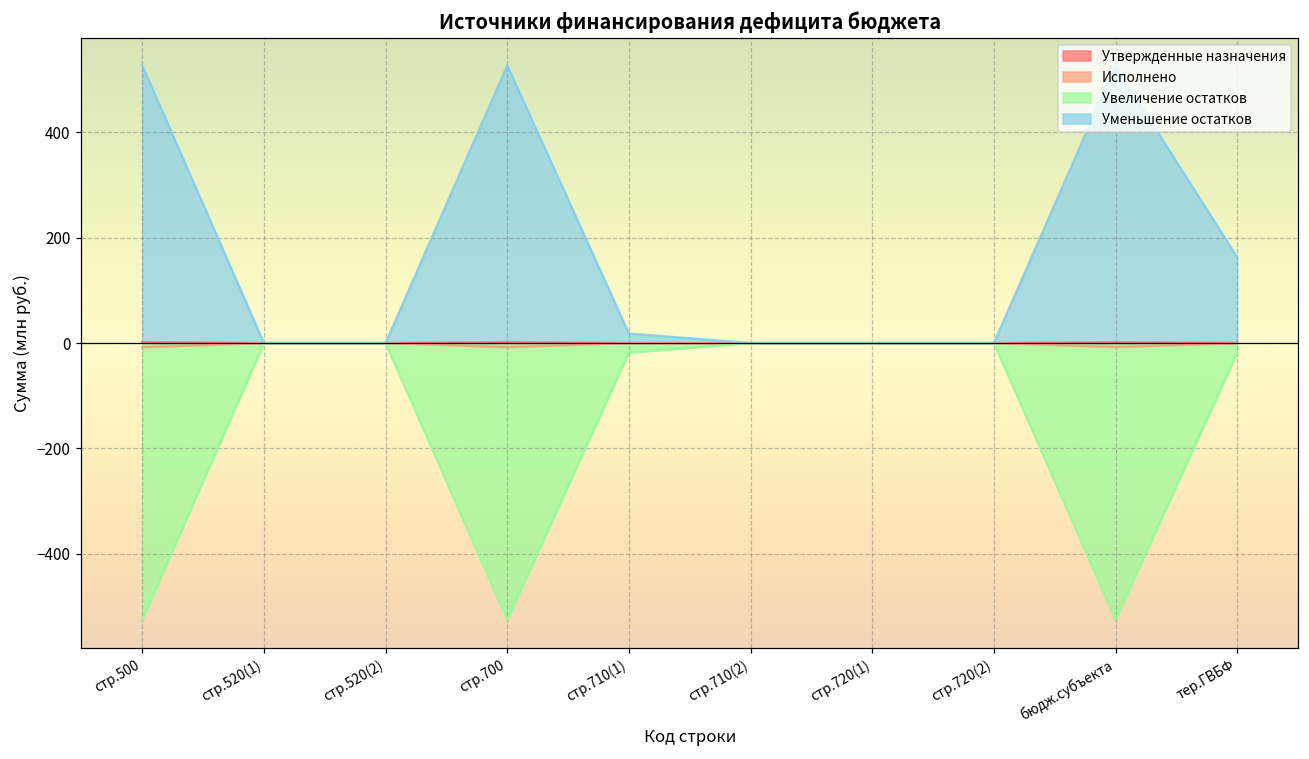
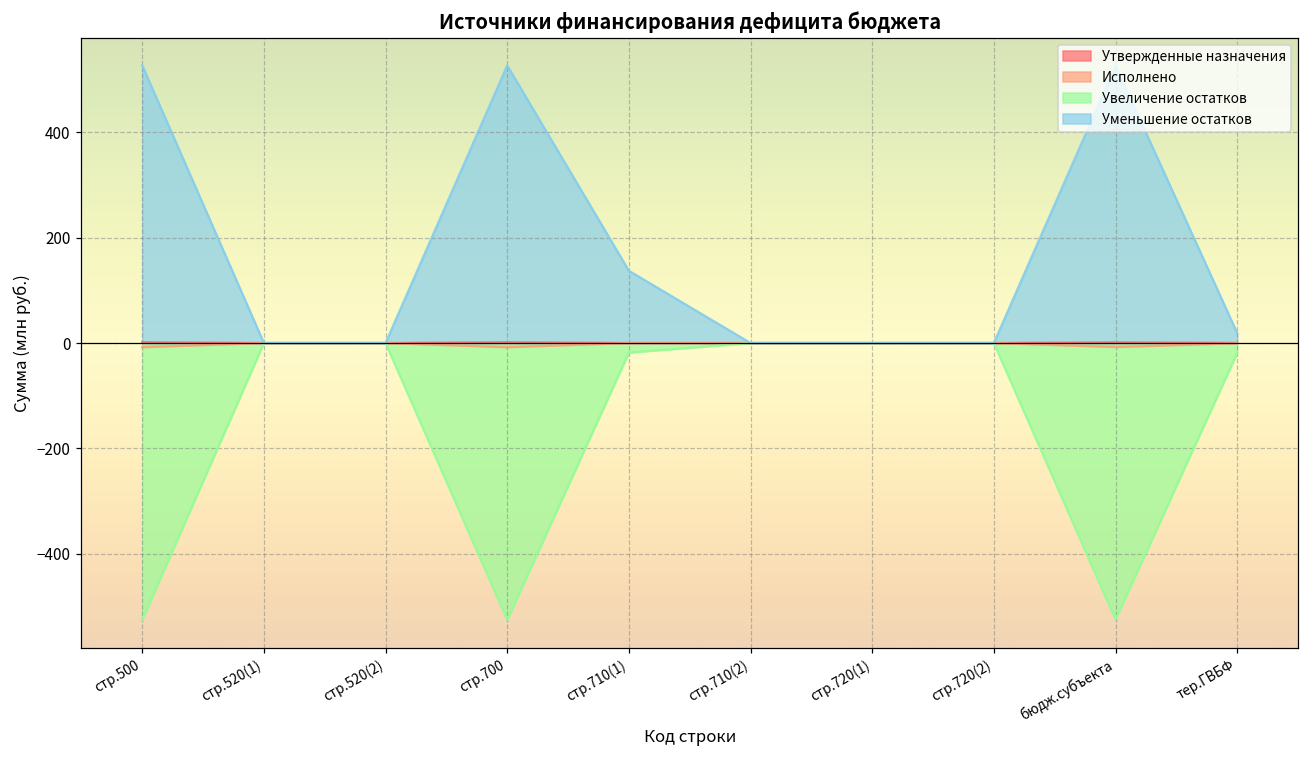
  {
    "Уменьшение остатков": {
      "стр.500": 530,
      "стр.700": 530,
-     "стр.710(1)": 20,
-     "тер.ГВБФ": 160
+     "стр.710(1)": 140,
+     "тер.ГВБФ": 20
    }
  }
